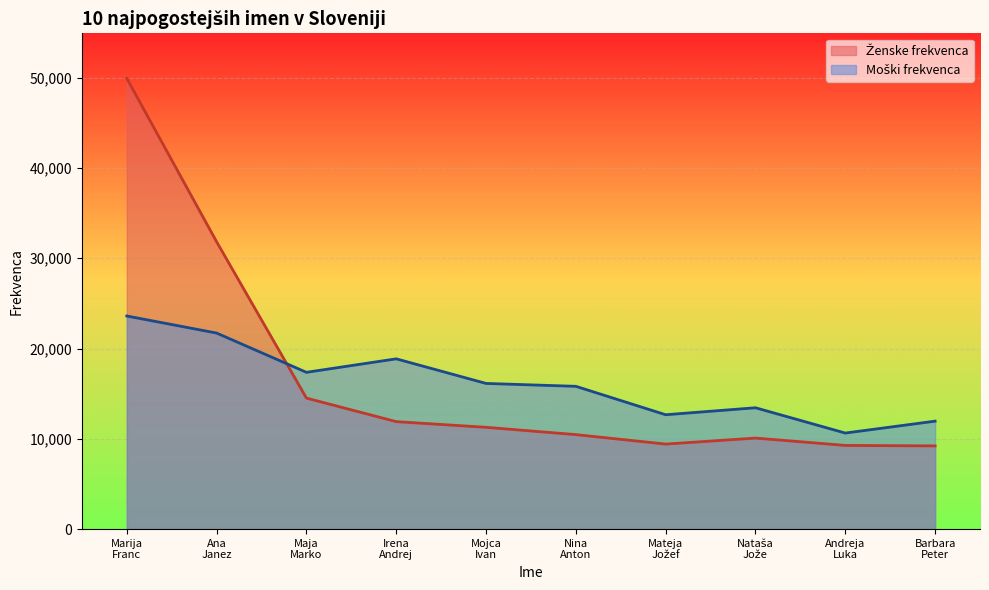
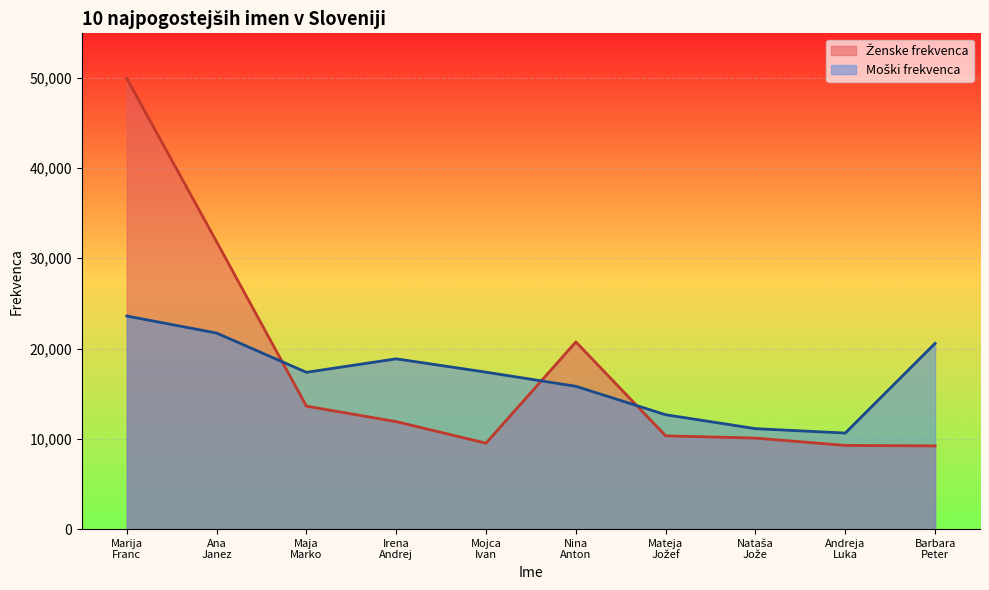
  {
    "Ženske frekvenca": {
      "Marija Franc": "50,000",
      "Ana Janez": "32,000",
-     "Maja Marko": "15,000",
+     "Maja Marko": "14,000",
      "Irena Andrej": "12,000",
-     "Mojca Ivan": "11,000",
-     "Nina Anton": "10,000",
-     "Mateja Jožef": "9,000",
+     "Mojca Ivan": "10,000",
+     "Nina Anton": "21,000",
+     "Mateja Jožef": "10,000",
      "Nataša Jože": "10,000",
      "Andreja Luka": "9,000",
      "Barbara Peter": "9,000"
    },
    "Moški frekvenca": {
      "Marija Franc": "24,000",
      "Ana Janez": "22,000",
      "Maja Marko": "17,000",
      "Irena Andrej": "19,000",
-     "Mojca Ivan": "16,000",
+     "Mojca Ivan": "17,000",
      "Nina Anton": "16,000",
      "Mateja Jožef": "13,000",
-     "Nataša Jože": "13,000",
+     "Nataša Jože": "11,000",
      "Andreja Luka": "11,000",
-     "Barbara Peter": "12,000"
+     "Barbara Peter": "21,000"
    }
  }
